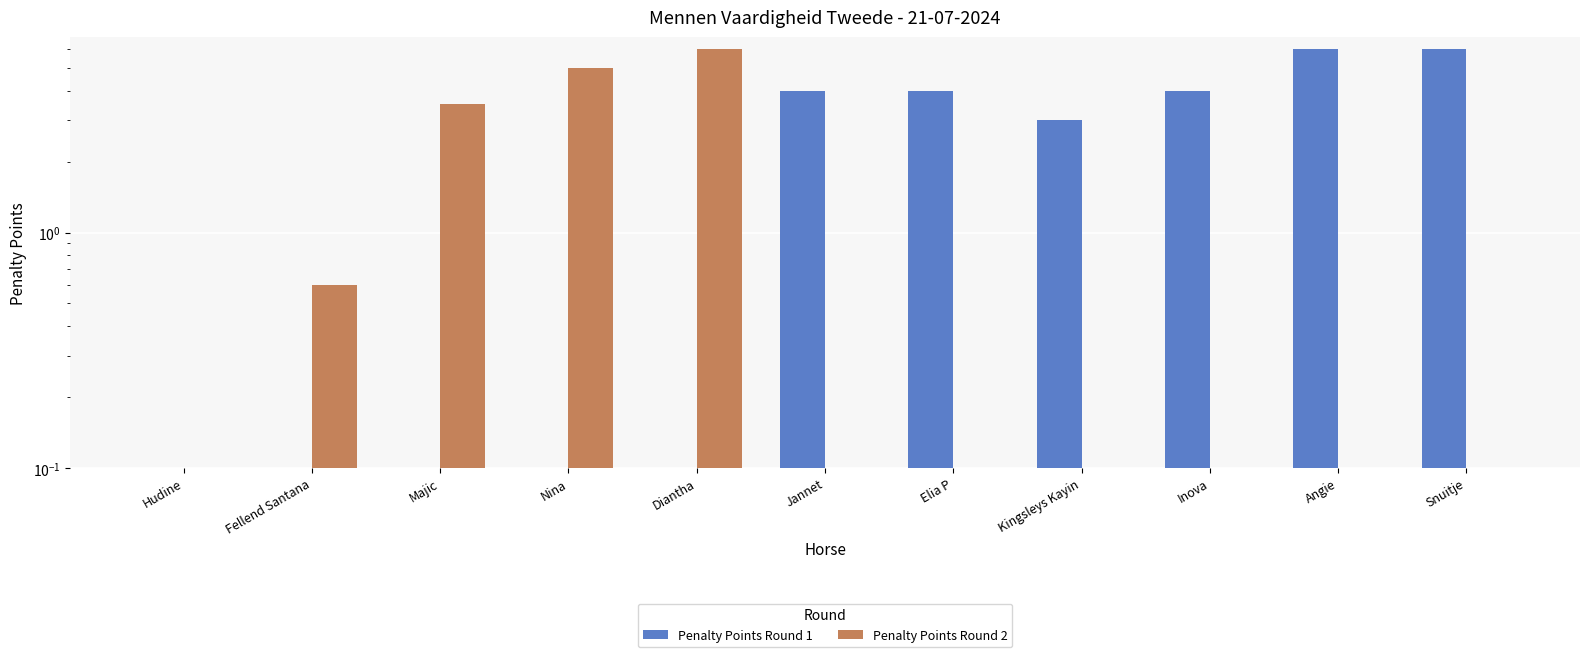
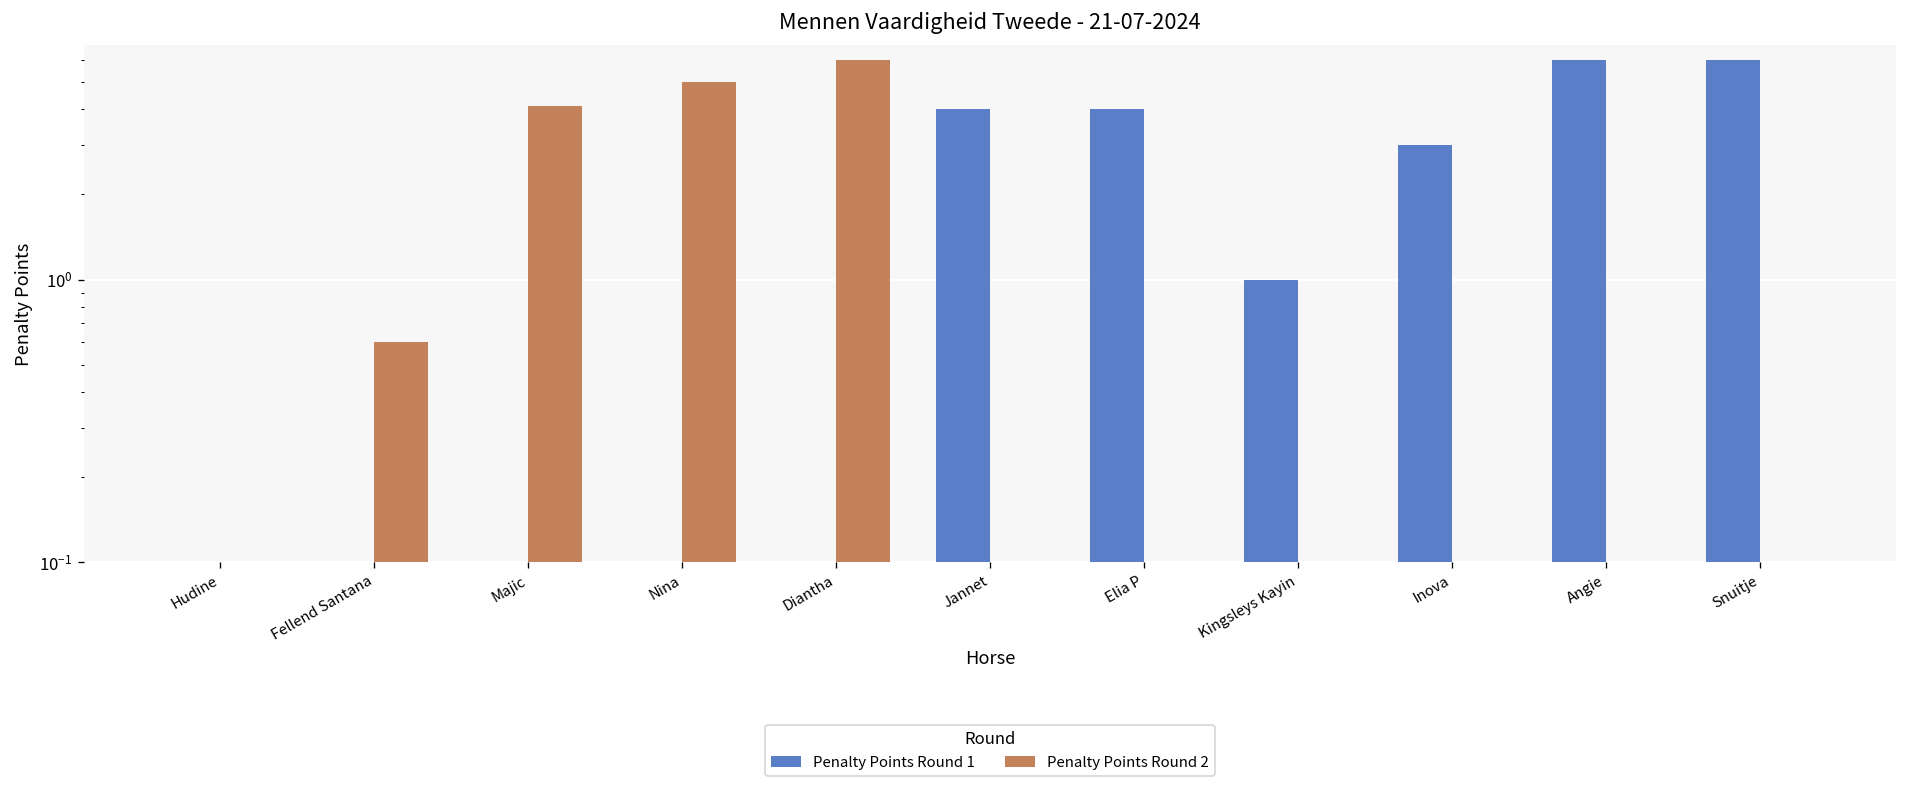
  {
    "Penalty Points Round 1": {
      "Jannet": 4,
      "Elia P": 4,
-     "Kingsleys Kayin": 3,
-     "Inova": 4,
+     "Kingsleys Kayin": 1,
+     "Inova": 3,
      "Angie": 6,
      "Snuitje": 6
    },
    "Penalty Points Round 2": {
      "Fellend Santana": 0.6,
-     "Majic": 3.5,
+     "Majic": 4.1,
      "Nina": 5.0,
      "Diantha": 6.0
    }
  }
